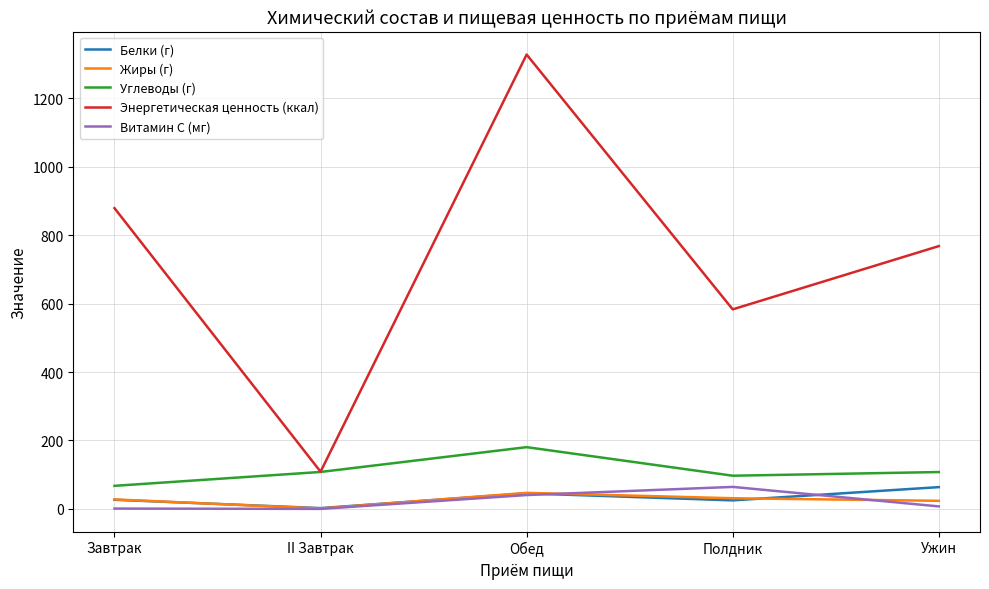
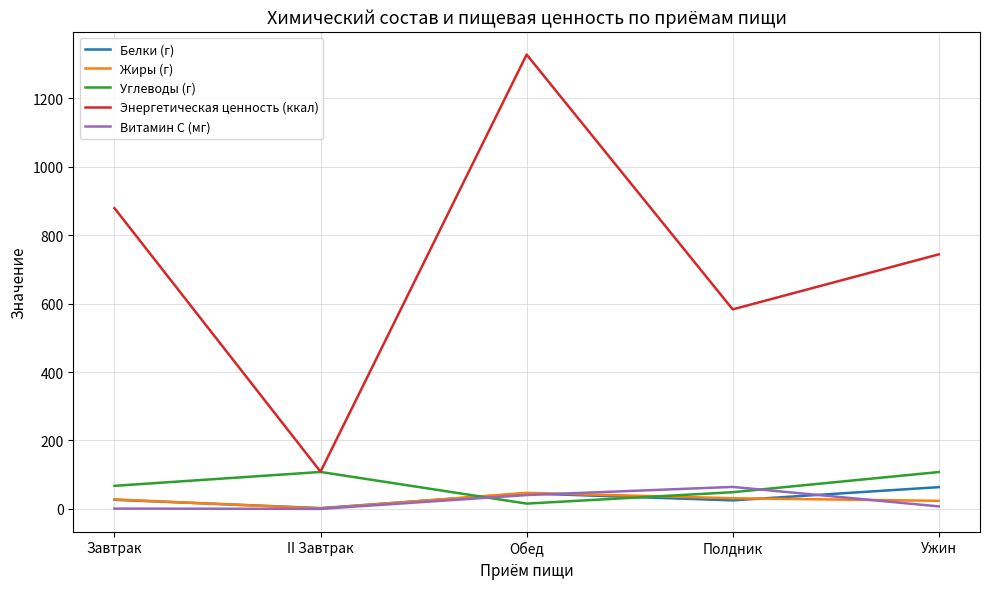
  {
    "Белки (г)": {
      "Ужин": 60
    },
    "Жиры (г)": {
      "Ужин": 20
    },
    "Углеводы (г)": {
      "Завтрак": 70,
-     "Обед": 180,
-     "Полдник": 100,
+     "Обед": 20,
+     "Полдник": 50,
      "Ужин": 110
    },
    "Энергетическая ценность (ккал)": {
      "Завтрак": 880,
      "Обед": 1330,
      "Полдник": 580,
-     "Ужин": 770
+     "Ужин": 740
    },
    "Витамин С (мг)": {
      "Завтрак": 0,
      "Полдник": 60,
      "Ужин": 10
    }
  }
